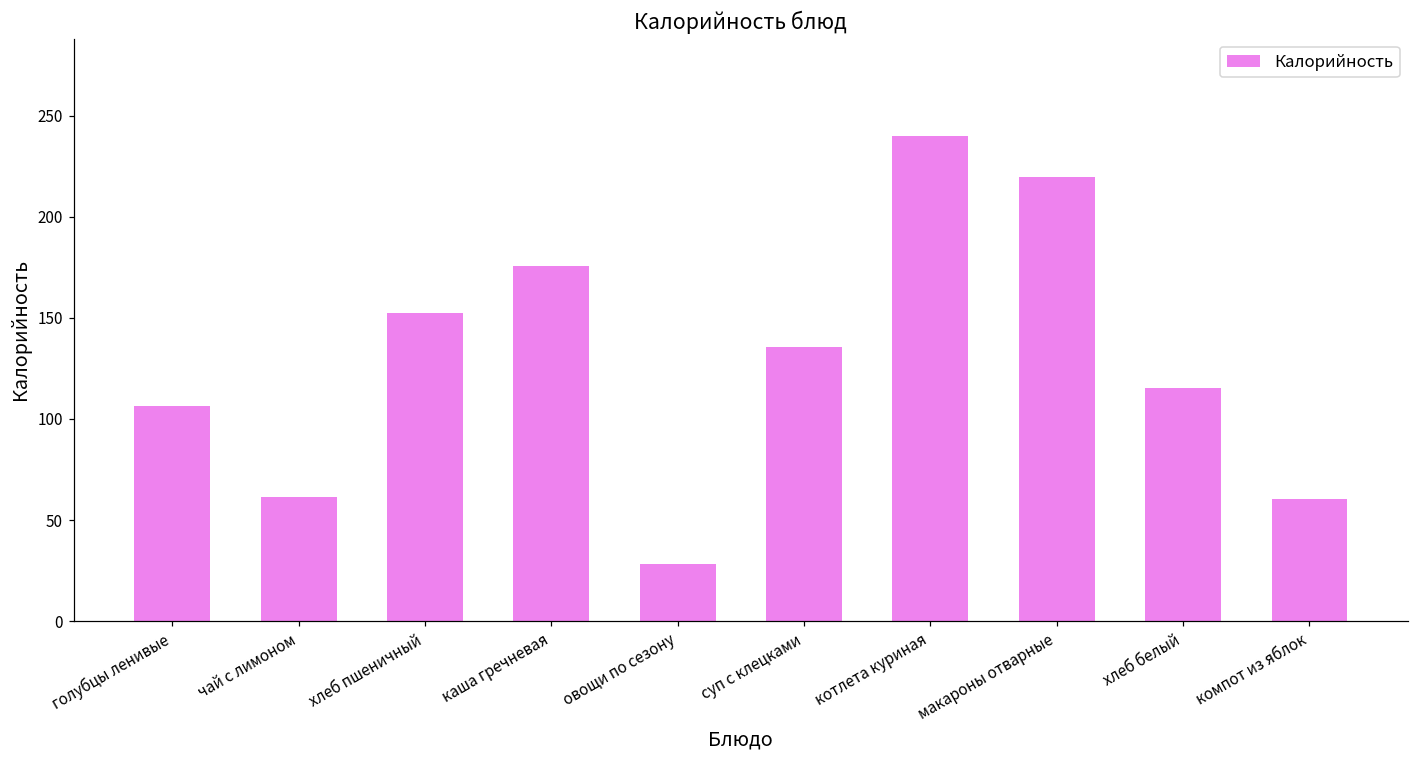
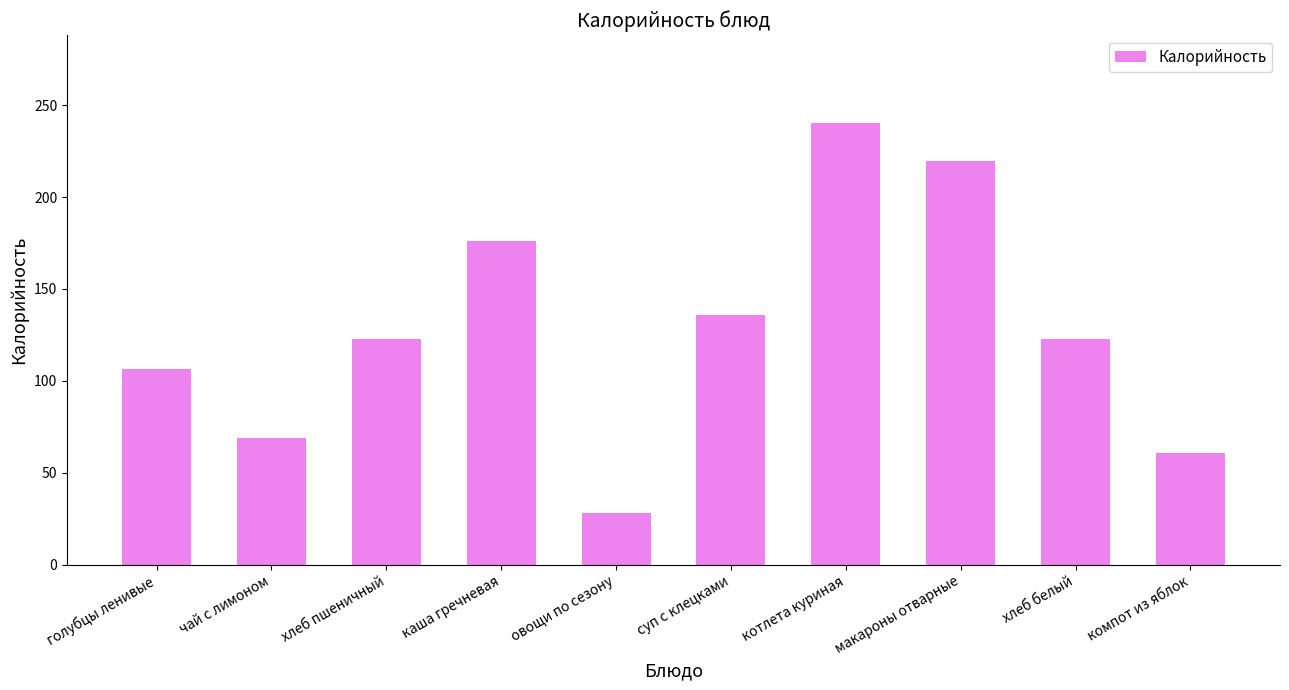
  {
    "голубцы ленивые": 106,
-   "чай с лимоном": 62,
-   "хлеб пшеничный": 152,
+   "чай с лимоном": 69,
+   "хлеб пшеничный": 123,
    "каша гречневая": 176,
    "овощи по сезону": 28,
    "суп с клецками": 136,
    "котлета куриная": 240,
    "макароны отварные": 220,
-   "хлеб белый": 115,
+   "хлеб белый": 123,
    "компот из яблок": 61
  }
